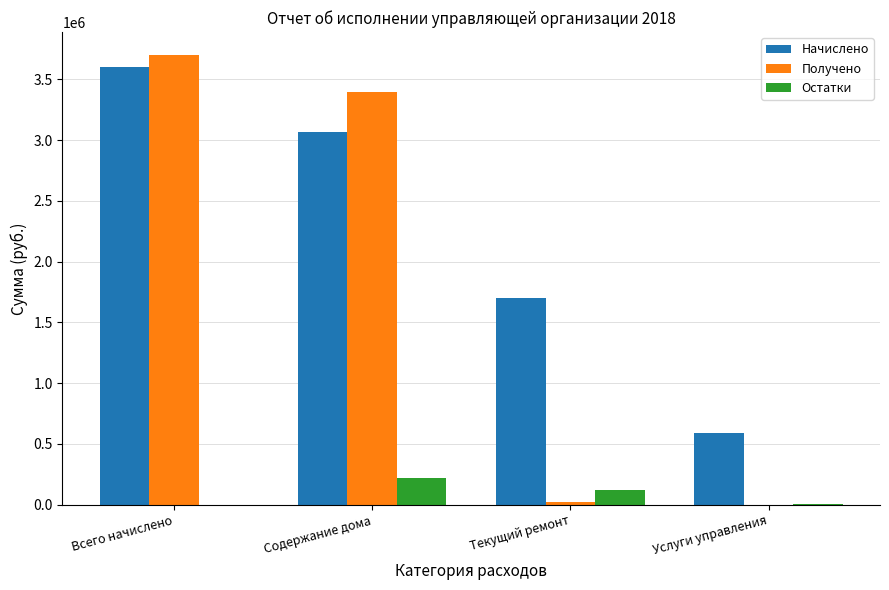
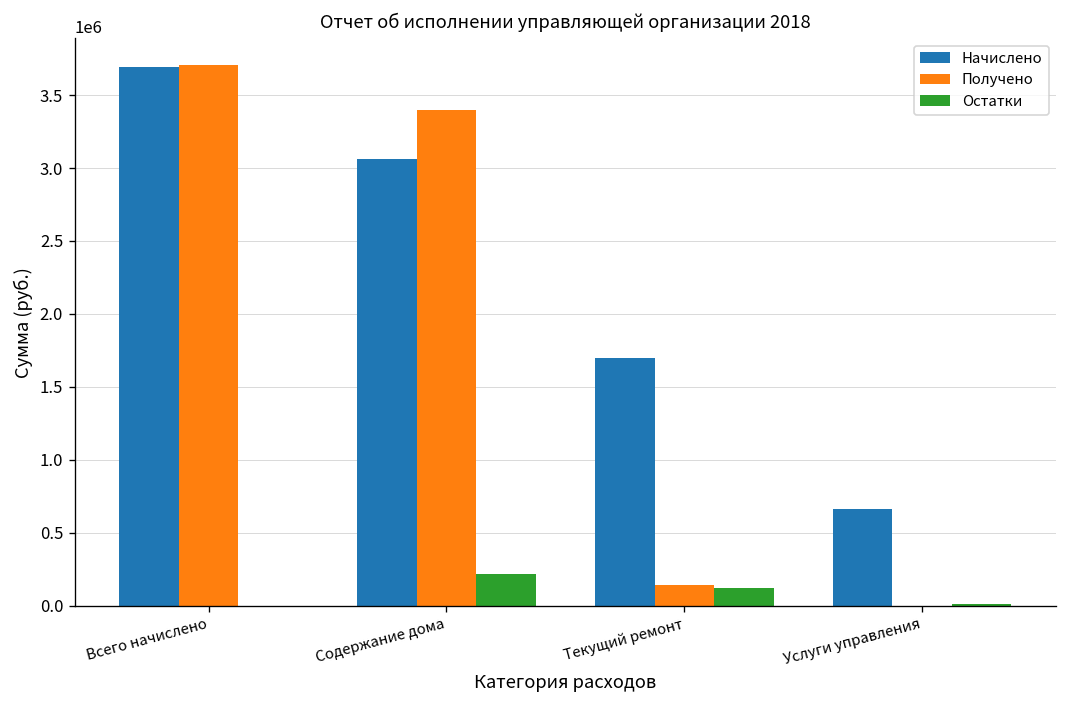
  {
    "Начислено": {
-     "Всего начислено": 3600000,
+     "Всего начислено": 3690000,
      "Содержание дома": 3060000,
      "Текущий ремонт": 1700000,
-     "Услуги управления": 590000
+     "Услуги управления": 670000
    },
    "Получено": {
      "Всего начислено": 3700000,
      "Содержание дома": 3400000,
-     "Текущий ремонт": 20000,
+     "Текущий ремонт": 140000,
      "Услуги управления": 0
    },
    "Остатки": {
      "Всего начислено": 0,
      "Содержание дома": 220000,
      "Текущий ремонт": 120000
    }
  }
